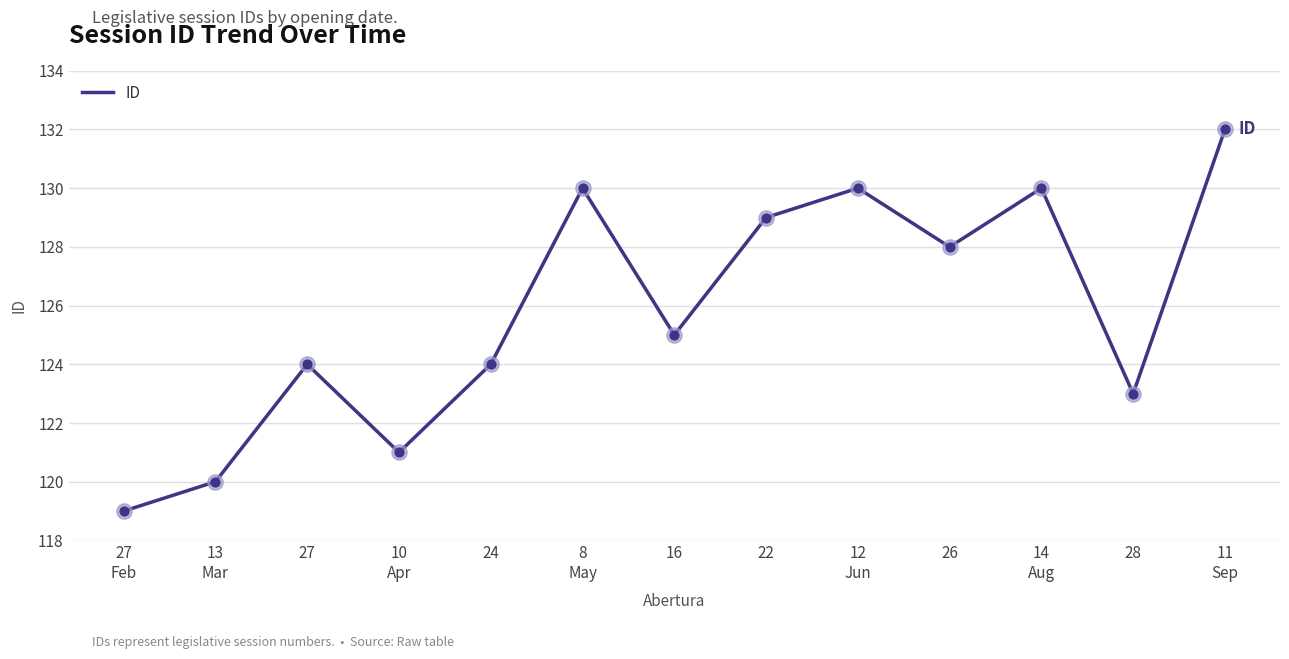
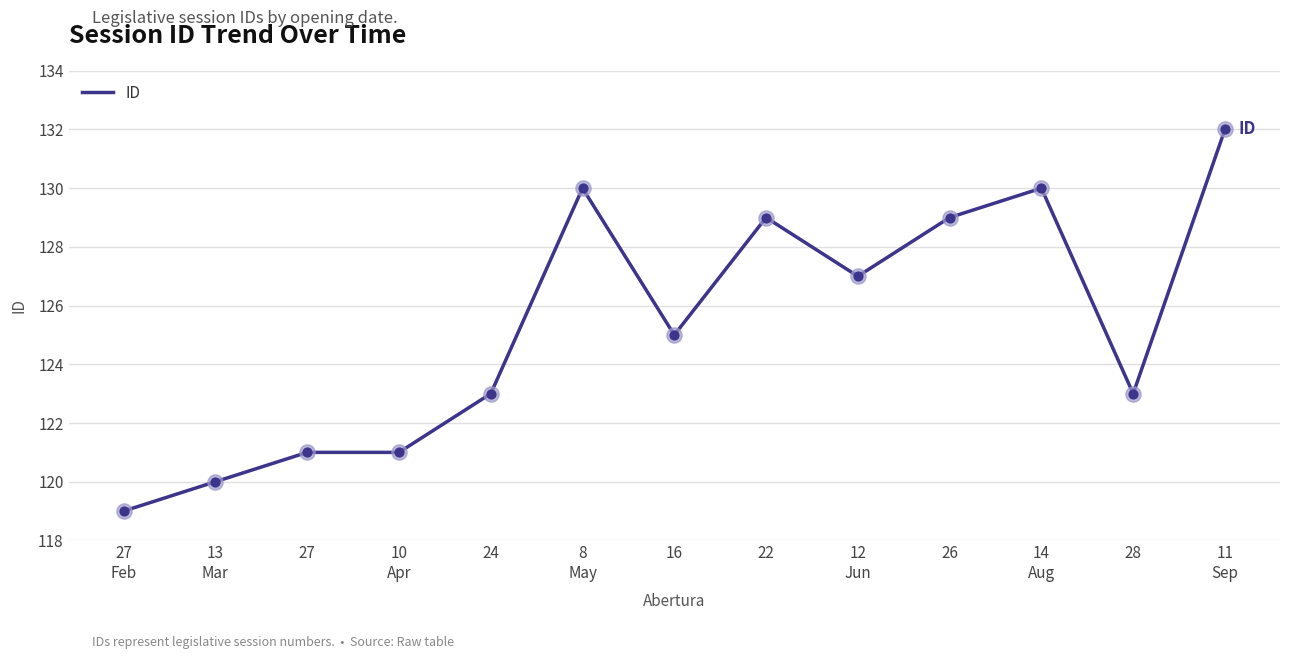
  {
    "27 Feb": 119,
    "13 Mar": 120,
-   "27": 124,
+   "27": 121,
    "10 Apr": 121,
-   "24": 124,
+   "24": 123,
    "8 May": 130,
    "16": 125,
    "22": 129,
-   "12 Jun": 130,
-   "26": 128,
+   "12 Jun": 127,
+   "26": 129,
    "14 Aug": 130,
    "28": 123,
    "11 Sep": 132
  }
